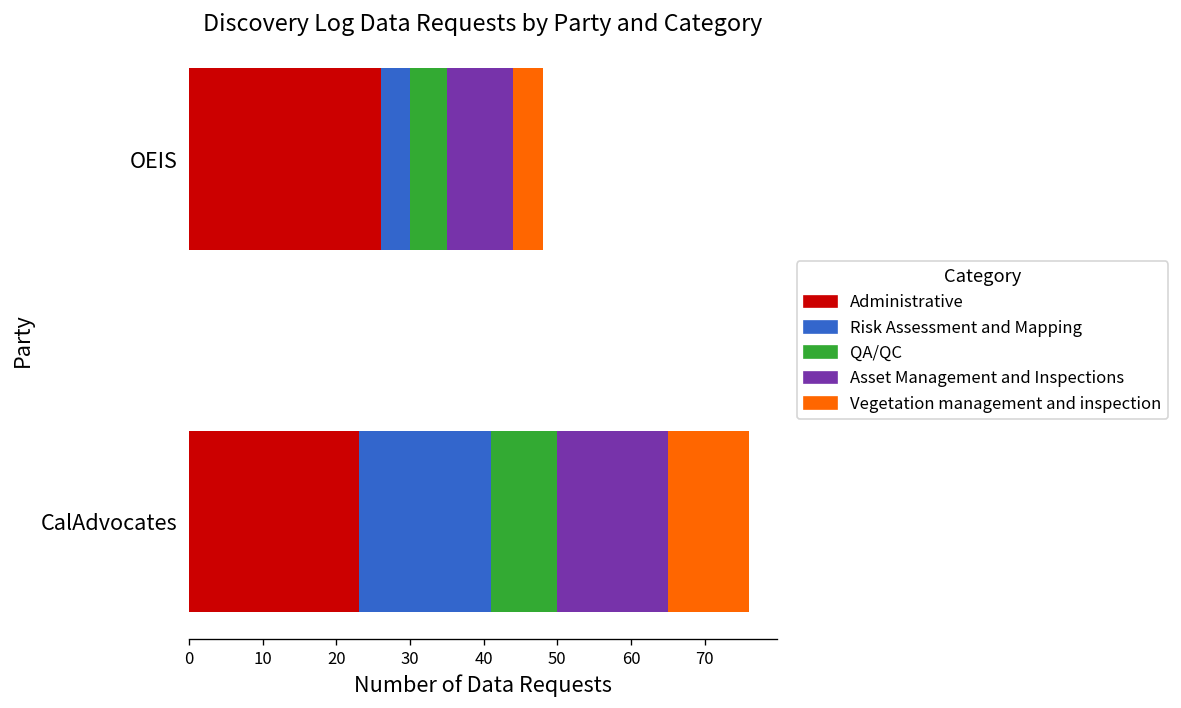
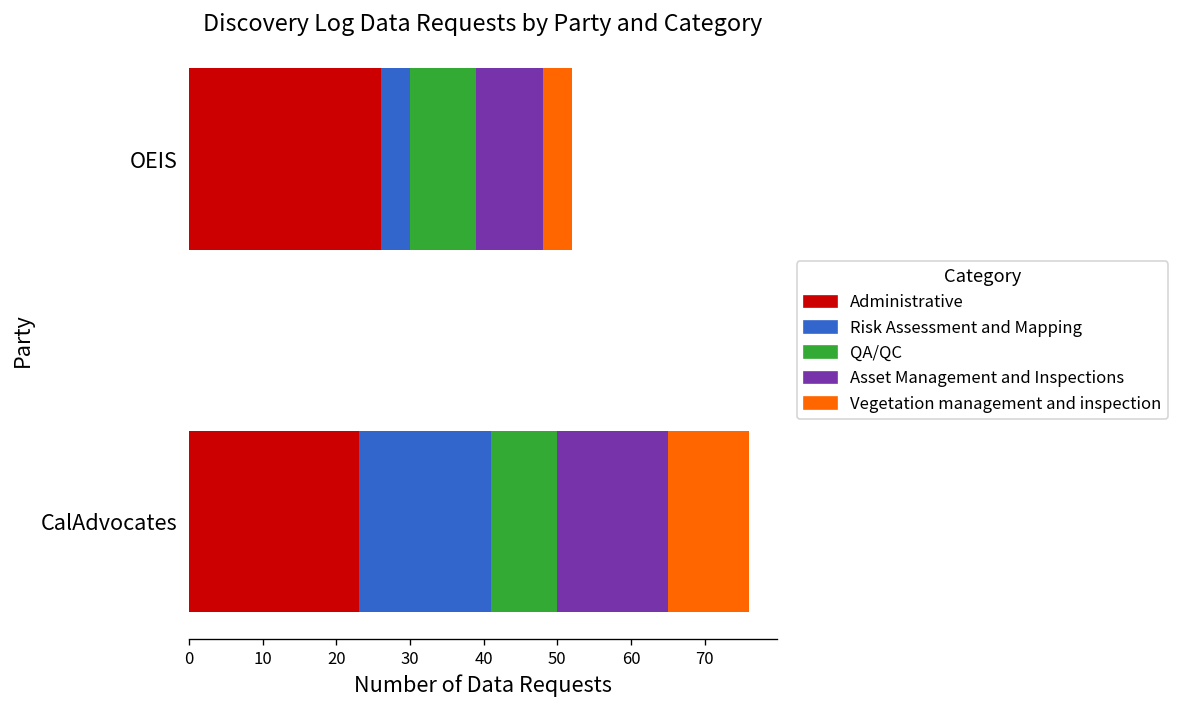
  {
    "Administrative": {
      "OEIS": 26,
      "CalAdvocates": 23
    },
    "Risk Assessment and Mapping": {
      "OEIS": 4,
      "CalAdvocates": 18
    },
    "QA/QC": {
-     "OEIS": 5,
+     "OEIS": 9,
      "CalAdvocates": 9
    },
    "Asset Management and Inspections": {
      "OEIS": 9,
      "CalAdvocates": 15
    },
    "Vegetation management and inspection": {
      "OEIS": 4,
      "CalAdvocates": 11
    }
  }
